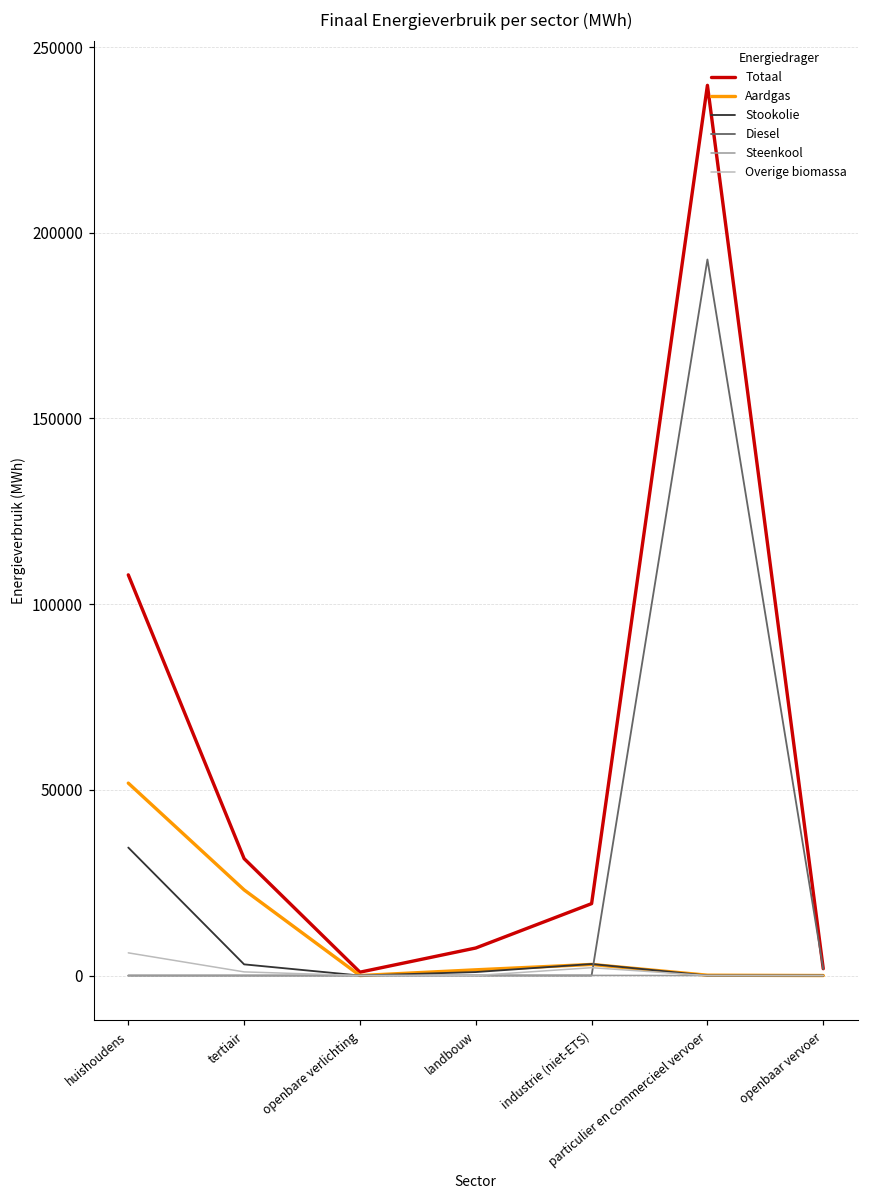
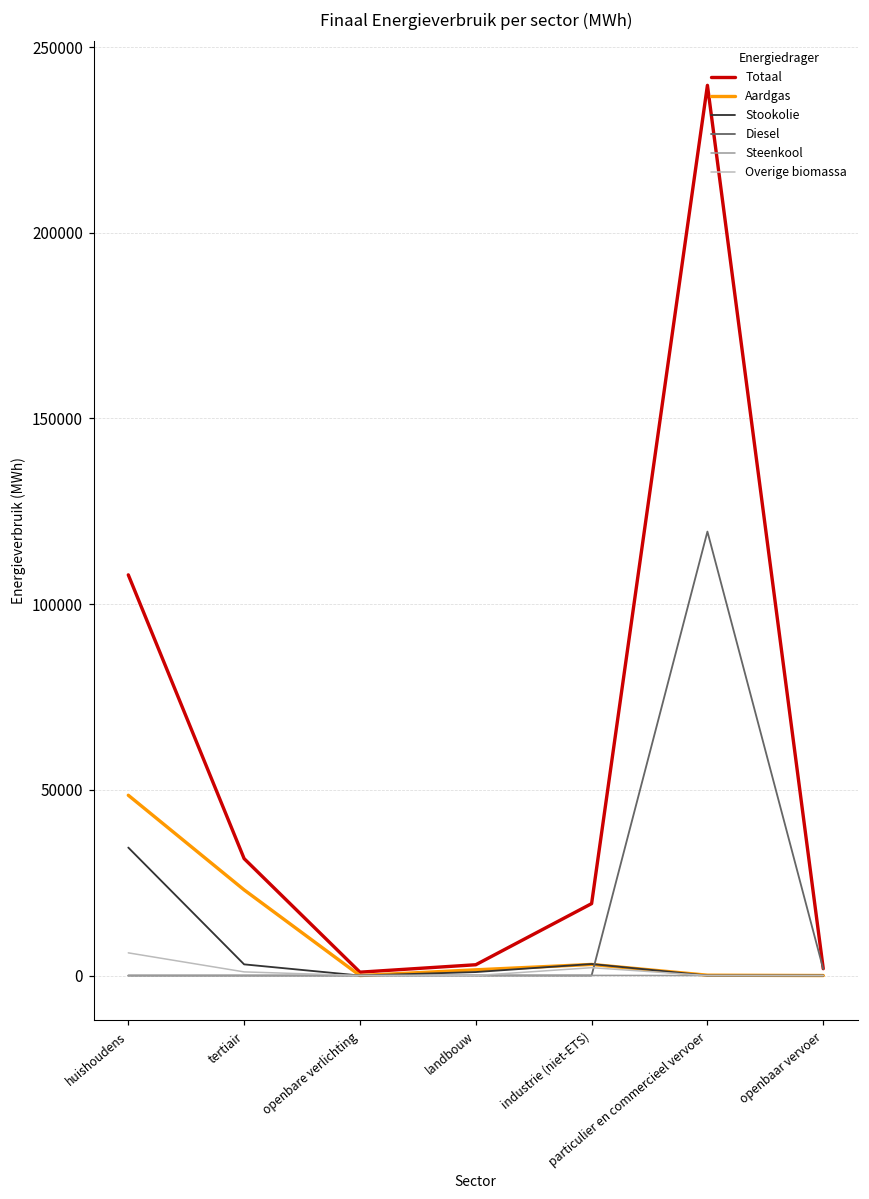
  {
    "Totaal": {
      "huishoudens": 108000,
      "tertiair": 31000,
      "openbare verlichting": 1000,
-     "landbouw": 7000,
+     "landbouw": 3000,
      "industrie (niet-ETS)": 19000,
      "particulier en commercieel vervoer": 240000
    },
    "Aardgas": {
-     "huishoudens": 52000,
+     "huishoudens": 49000,
      "tertiair": 23000
    },
    "Stookolie": {
      "huishoudens": 34000,
      "tertiair": 3000
    },
    "Diesel": {
-     "particulier en commercieel vervoer": 193000
+     "particulier en commercieel vervoer": 120000
    }
  }
